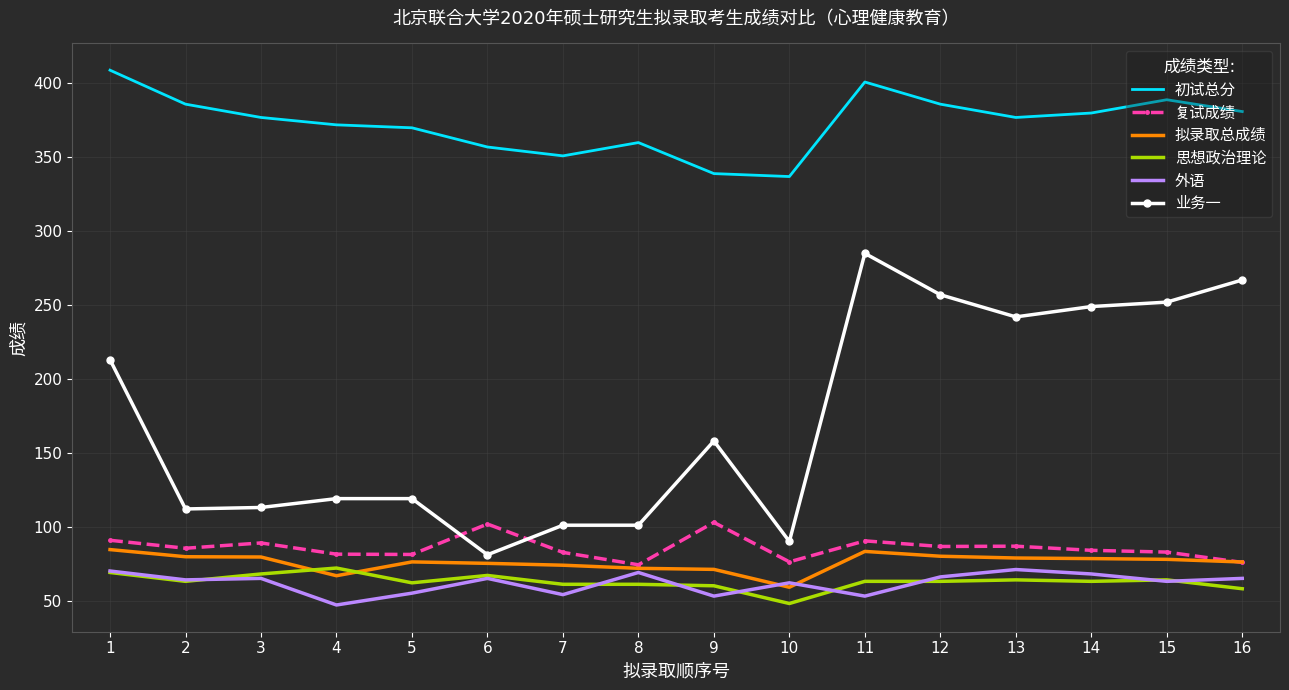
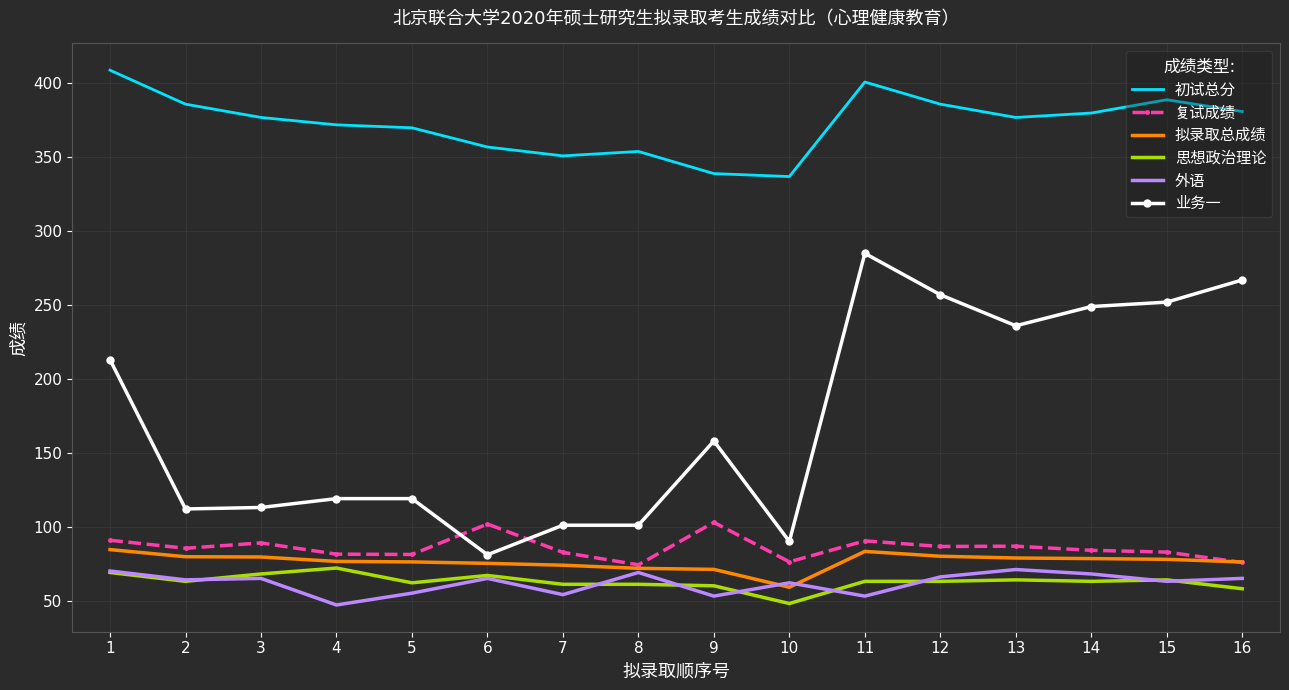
  {
    "初试总分": {
      "1": 409,
      "2": 386,
      "3": 377,
      "4": 372,
      "5": 370,
      "6": 357,
      "7": 351,
-     "8": 360,
+     "8": 354,
      "9": 339,
      "10": 337,
      "11": 401,
      "12": 386,
      "13": 377,
      "14": 380
    },
    "复试成绩": {
      "1": 91,
      "2": 85,
      "3": 89,
      "4": 81,
      "5": 81,
      "6": 102,
      "7": 83,
      "8": 74,
      "9": 103,
      "10": 76,
      "11": 90,
      "12": 87,
      "13": 87,
      "14": 84,
      "15": 83
    },
    "拟录取总成绩": {
      "1": 85,
      "2": 80,
      "3": 79,
-     "4": 67,
+     "4": 77,
      "5": 76,
      "6": 75,
      "7": 74,
      "8": 72,
      "9": 71,
      "10": 59,
      "11": 83,
      "12": 80,
      "13": 79,
      "14": 78,
      "15": 78
    },
    "思想政治理论": {
      "3": 68,
      "4": 72,
      "5": 62,
      "6": 67,
      "7": 61,
      "8": 61,
      "9": 60,
      "10": 48,
      "11": 63,
      "12": 63,
      "13": 64,
      "14": 63,
      "16": 58
    },
    "外语": {
      "3": 65,
      "4": 47,
      "5": 55,
      "6": 65,
      "7": 54,
      "8": 69,
      "9": 53,
      "10": 62,
      "11": 53,
      "12": 66,
      "13": 71,
      "14": 68,
      "16": 65
    },
    "业务一": {
      "1": 213,
      "2": 112,
      "3": 113,
      "4": 119,
      "5": 119,
      "6": 81,
      "7": 101,
      "8": 101,
      "9": 158,
      "10": 90,
      "11": 285,
      "12": 257,
-     "13": 242,
+     "13": 236,
      "14": 249,
      "15": 252,
      "16": 267
    }
  }
